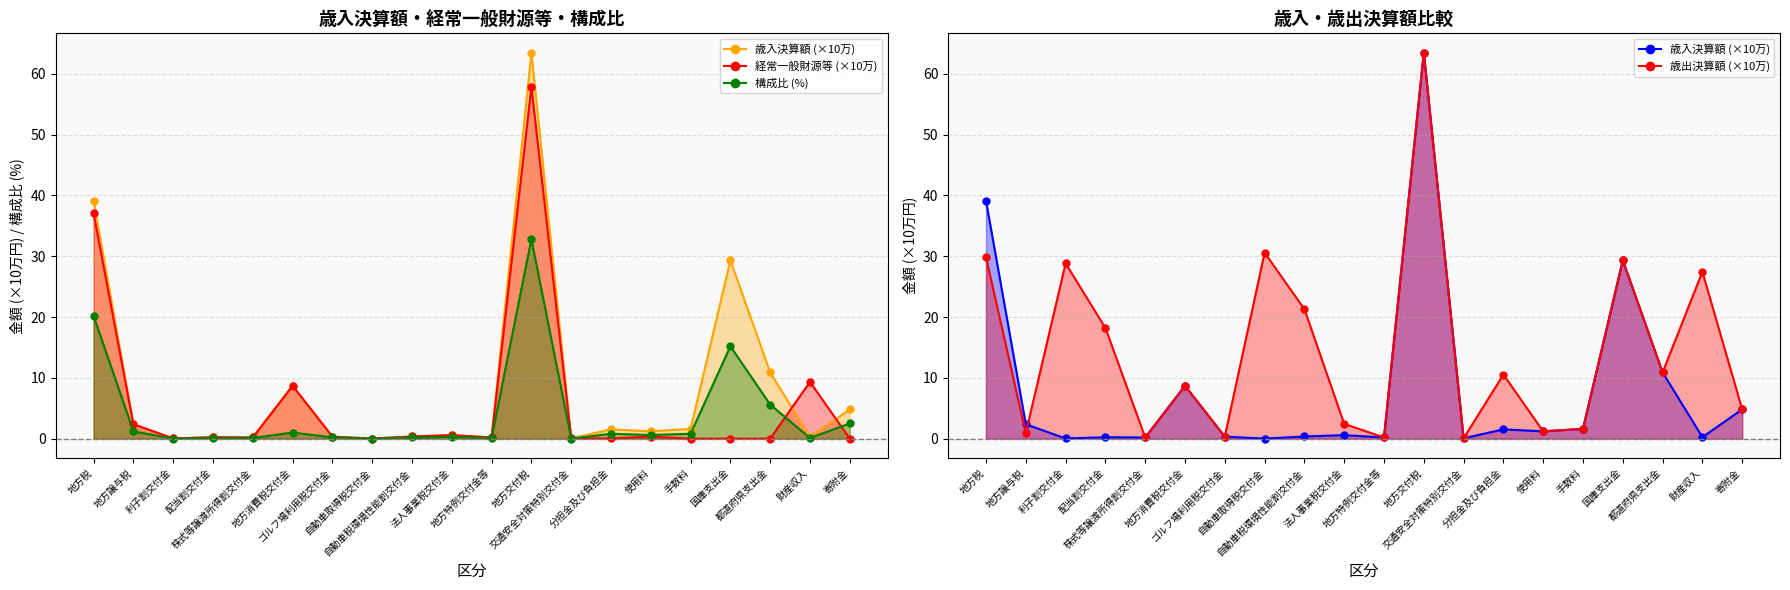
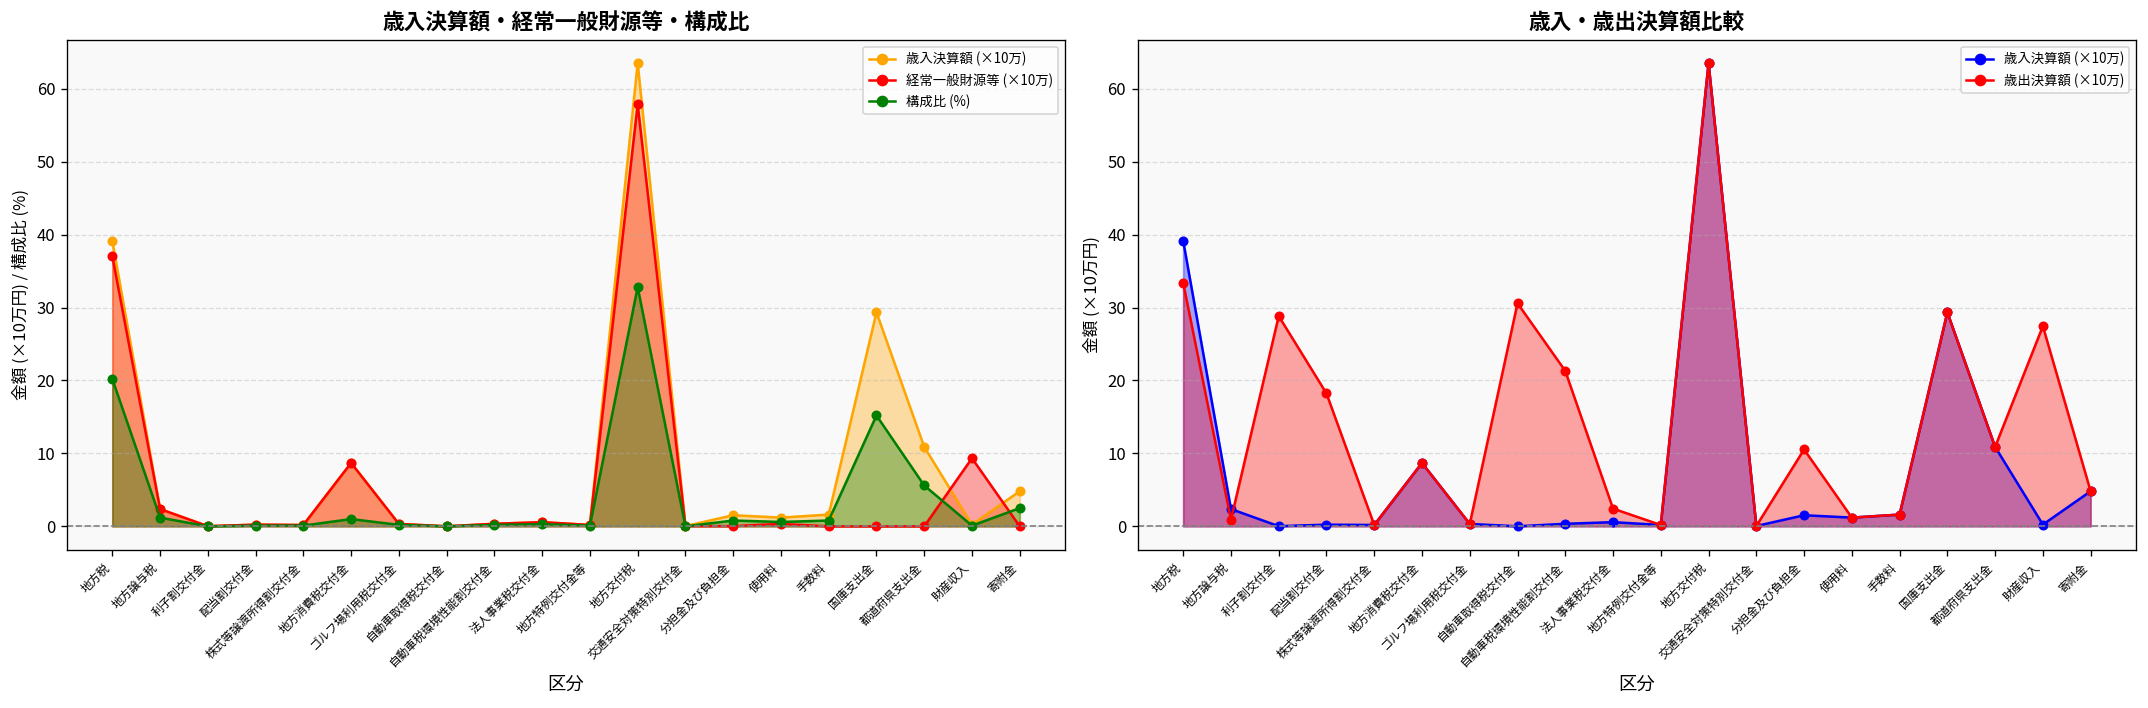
  {
    "歳入決算額・経常一般財源等・構成比": {
      "経常一般財源等 (×10万)": {
        "地方税": 37,
        "地方交付税": 58,
        "分担金及び負担金": 0,
        "手数料": 0,
        "国庫支出金": 0,
        "都道府県支出金": 0,
        "財産収入": 9,
        "寄附金": 0
      },
      "構成比 (%)": {
        "地方税": 20,
        "地方譲与税": 1,
        "地方消費税交付金": 1,
        "地方交付税": 33,
        "分担金及び負担金": 1,
        "手数料": 1,
        "国庫支出金": 15,
        "都道府県支出金": 6,
        "寄附金": 3
      }
    },
    "歳入・歳出決算額比較": {
      "歳入決算額 (×10万)": {
        "地方税": 39,
        "地方譲与税": 2,
        "利子割交付金": 0,
        "配当割交付金": 0,
        "自動車取得税交付金": 0,
        "自動車税環境性能割交付金": 0,
        "法人事業税交付金": 1,
        "分担金及び負担金": 2,
        "財産収入": 0
      },
      "歳出決算額 (×10万)": {
-       "地方税": 30,
+       "地方税": 33,
        "地方譲与税": 1,
        "利子割交付金": 29,
        "配当割交付金": 18,
        "自動車取得税交付金": 31,
        "自動車税環境性能割交付金": 21,
        "法人事業税交付金": 2,
        "分担金及び負担金": 11,
        "財産収入": 27
      }
    }
  }
